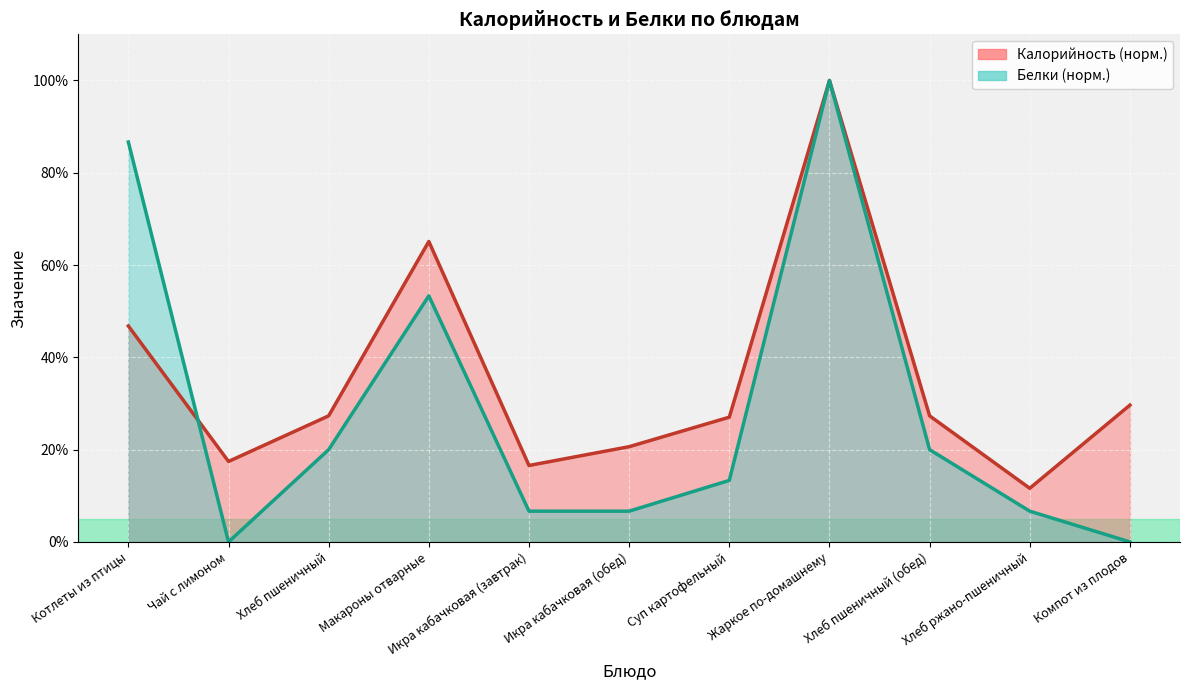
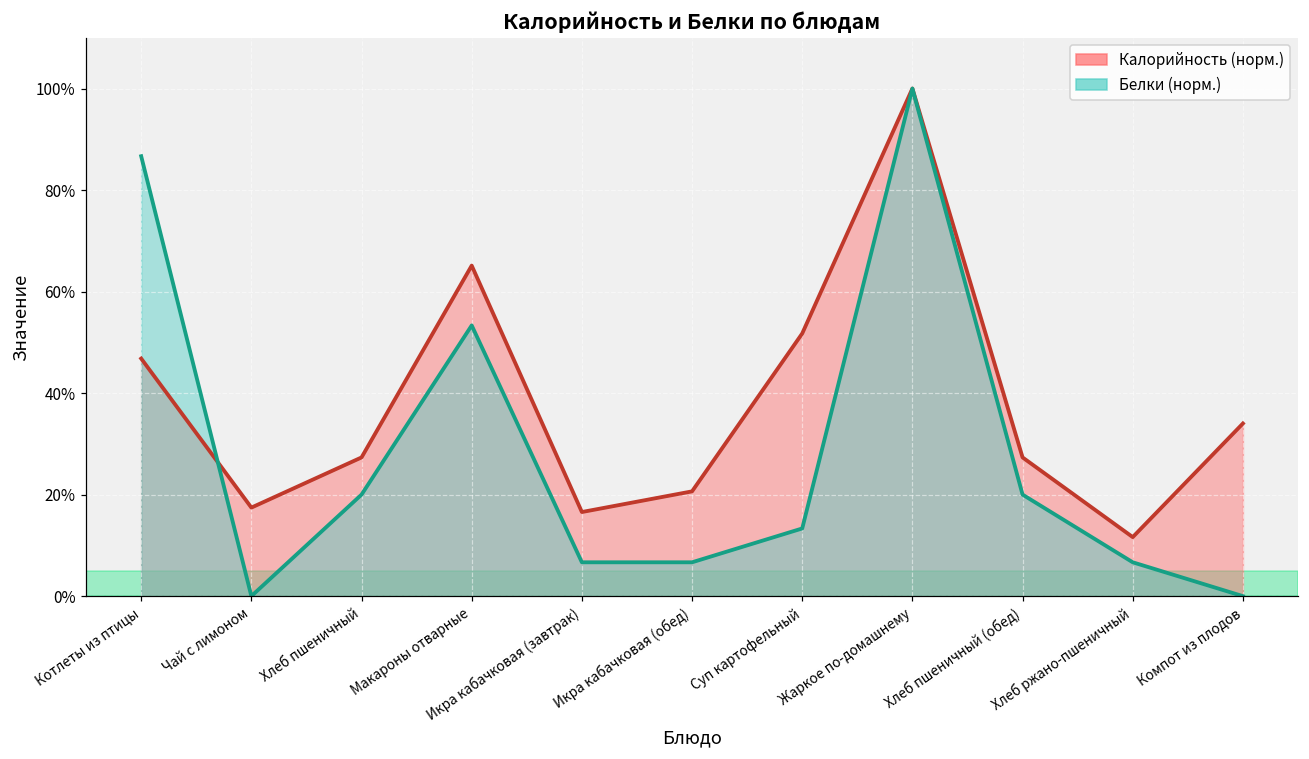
  {
    "Калорийность (норм.)": {
      "Котлеты из птицы": "47%",
      "Чай с лимоном": "17%",
      "Хлеб пшеничный": "27%",
      "Макароны отварные": "65%",
      "Икра кабачковая (завтрак)": "17%",
      "Икра кабачковая (обед)": "21%",
-     "Суп картофельный": "27%",
+     "Суп картофельный": "52%",
      "Хлеб пшеничный (обед)": "27%",
      "Хлеб ржано-пшеничный": "12%",
-     "Компот из плодов": "30%"
+     "Компот из плодов": "34%"
    },
    "Белки (норм.)": {
      "Котлеты из птицы": "87%",
      "Чай с лимоном": "0%",
      "Хлеб пшеничный": "20%",
      "Макароны отварные": "53%",
      "Икра кабачковая (завтрак)": "7%",
      "Икра кабачковая (обед)": "7%",
      "Суп картофельный": "13%",
      "Хлеб пшеничный (обед)": "20%",
      "Хлеб ржано-пшеничный": "7%",
      "Компот из плодов": "0%"
    }
  }
